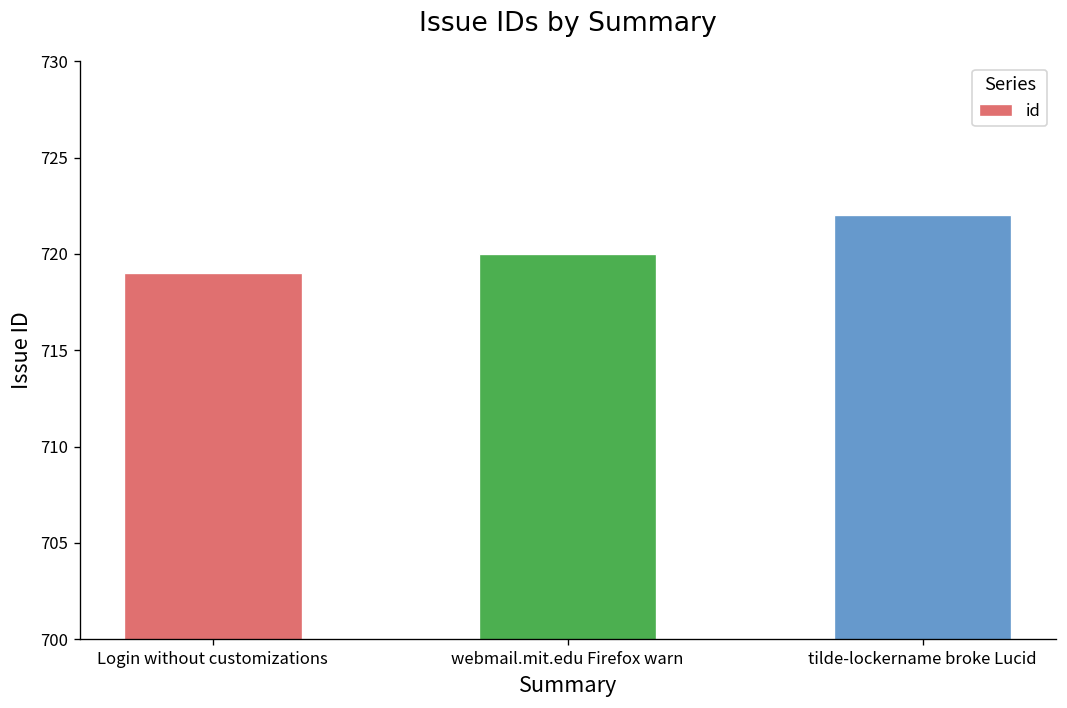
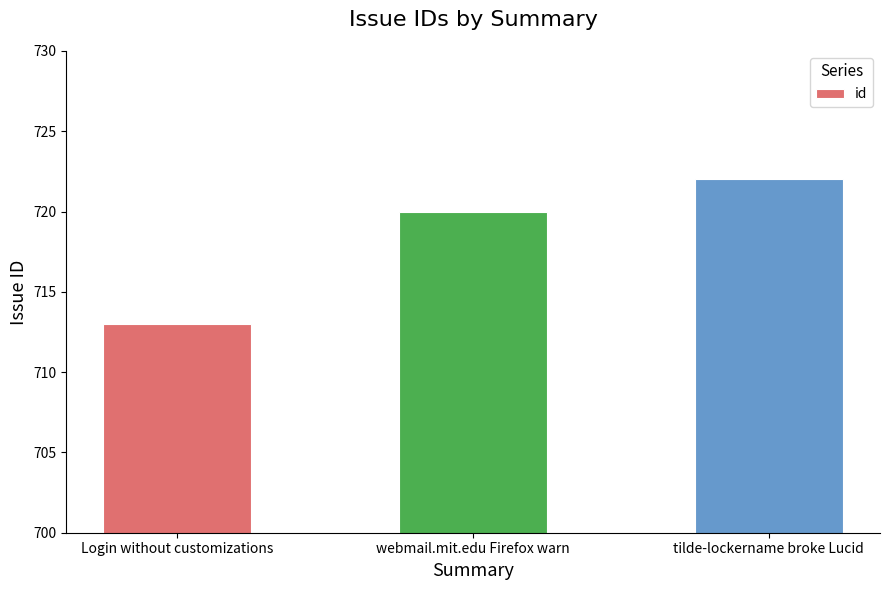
  {
-   "Login without customizations": 719,
+   "Login without customizations": 713,
    "webmail.mit.edu Firefox warn": 720,
    "tilde-lockername broke Lucid": 722
  }
